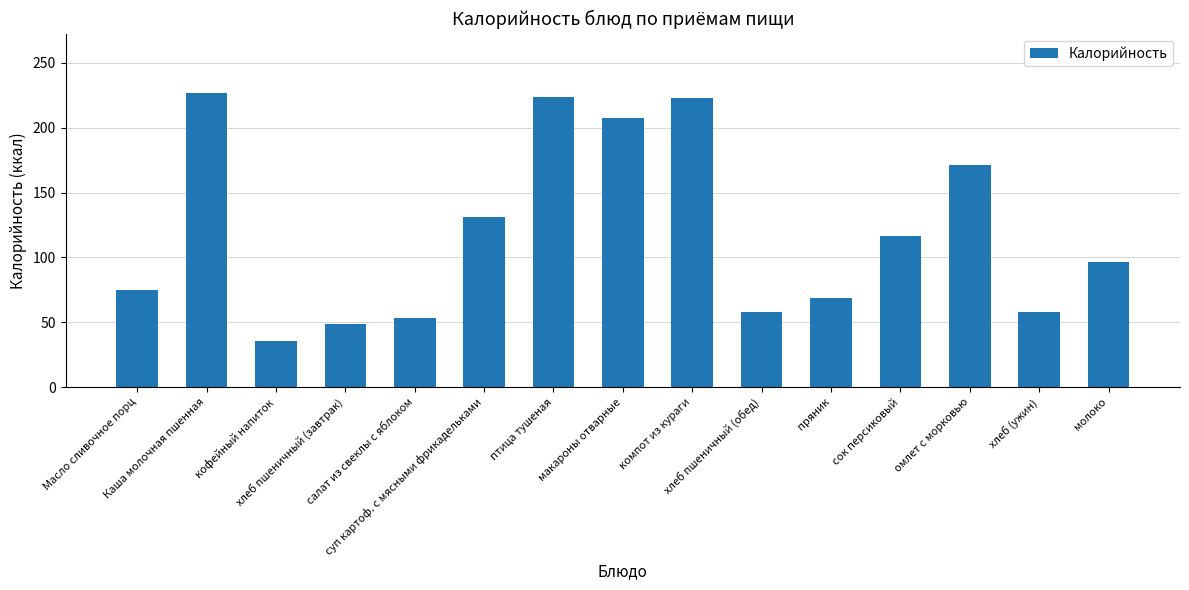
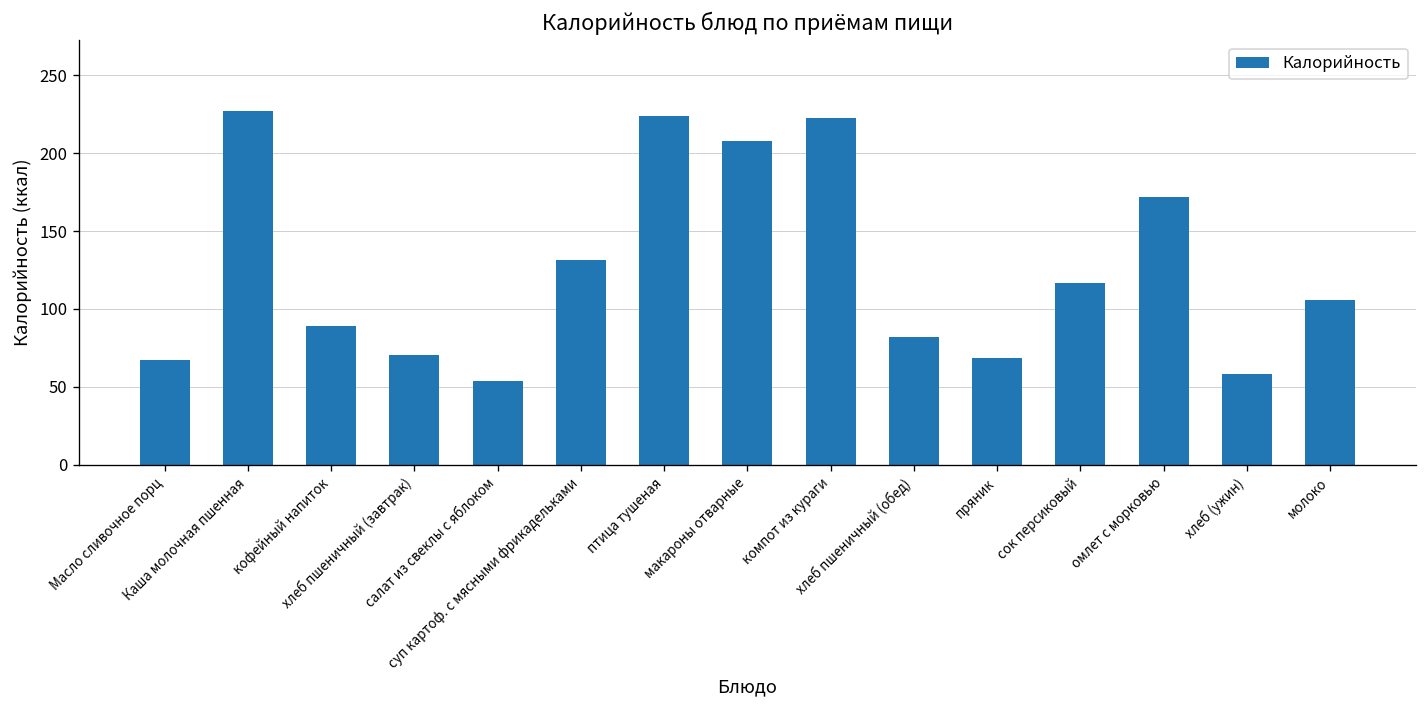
  {
-   "Масло сливочное порц": 75,
+   "Масло сливочное порц": 67,
    "Каша молочная пшенная": 227,
-   "кофейный напиток": 35,
-   "хлеб пшеничный (завтрак)": 49,
+   "кофейный напиток": 89,
+   "хлеб пшеничный (завтрак)": 70,
    "салат из свеклы с яблоком": 53,
    "суп картоф. с мясными фрикадельками": 131,
    "птица тушеная": 224,
    "макароны отварные": 208,
    "компот из кураги": 223,
-   "хлеб пшеничный (обед)": 58,
+   "хлеб пшеничный (обед)": 82,
    "пряник": 69,
    "сок персиковый": 116,
    "омлет с морковью": 172,
    "хлеб (ужин)": 58,
-   "молоко": 96
+   "молоко": 106
  }
